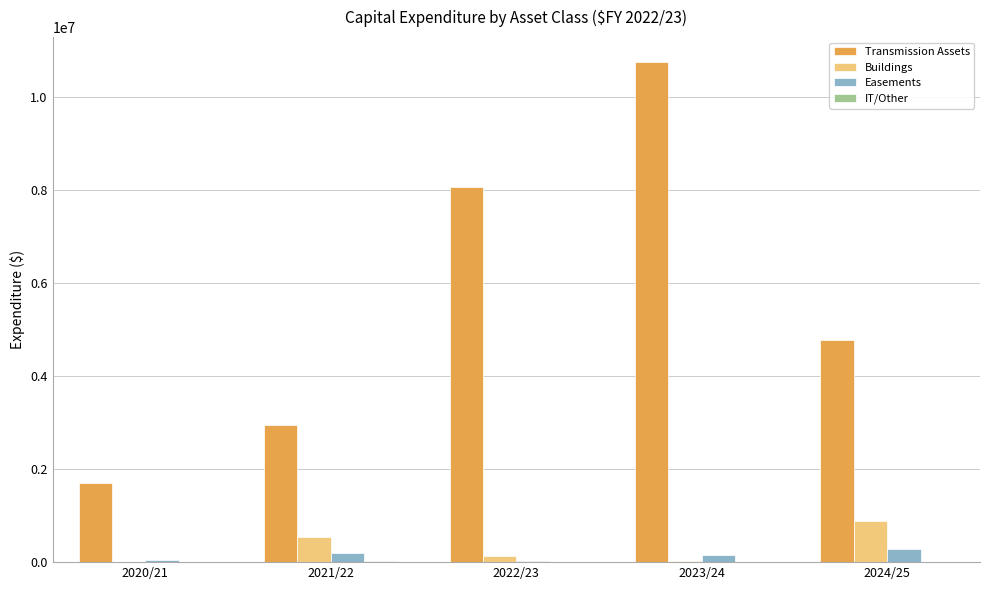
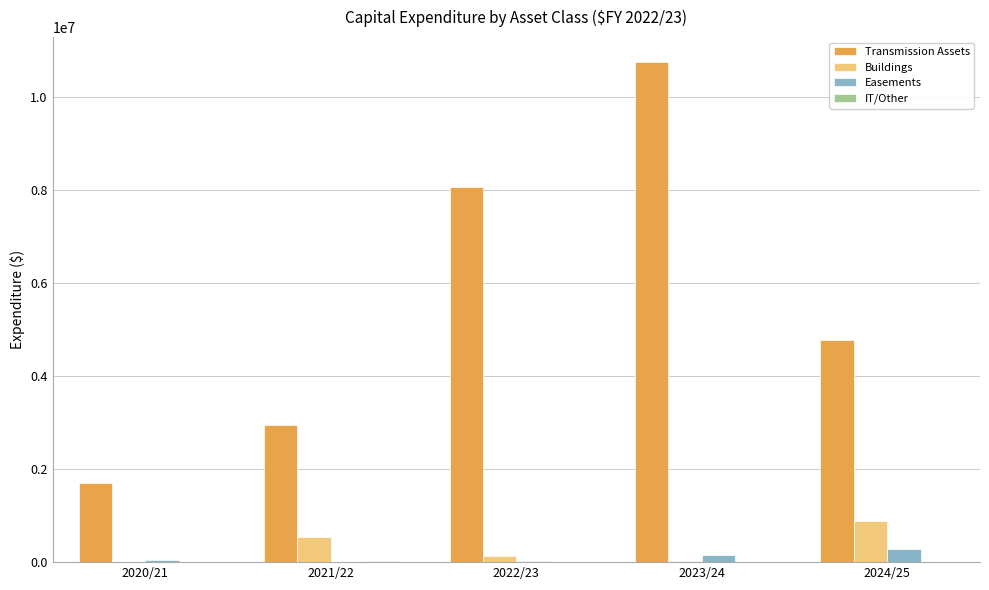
  {
    "Transmission Assets": {
      "2020/21": 1700000,
      "2021/22": 3000000,
      "2022/23": 8100000,
      "2023/24": 10800000,
      "2024/25": 4800000
    },
    "Buildings": {
      "2020/21": 0,
      "2021/22": 500000,
      "2022/23": 100000,
      "2024/25": 900000
    },
    "Easements": {
-     "2021/22": 200000,
+     "2021/22": 0,
      "2023/24": 200000,
      "2024/25": 300000
    },
    "IT/Other": {
      "2022/23": 0,
      "2023/24": 0,
      "2024/25": 0
    }
  }
